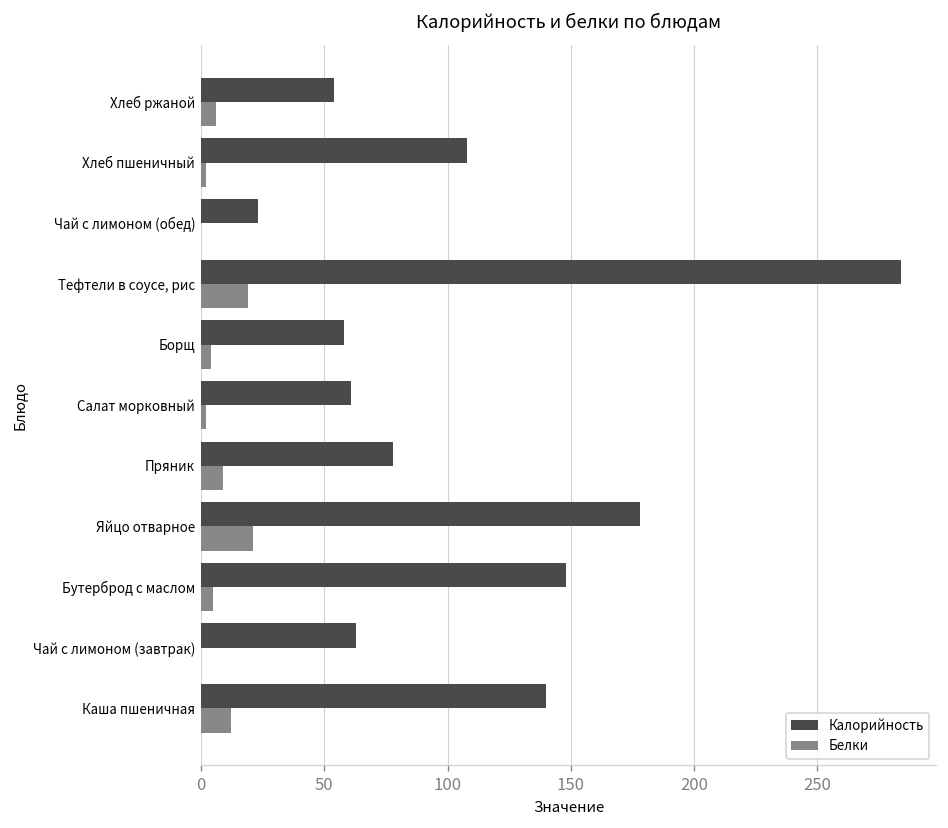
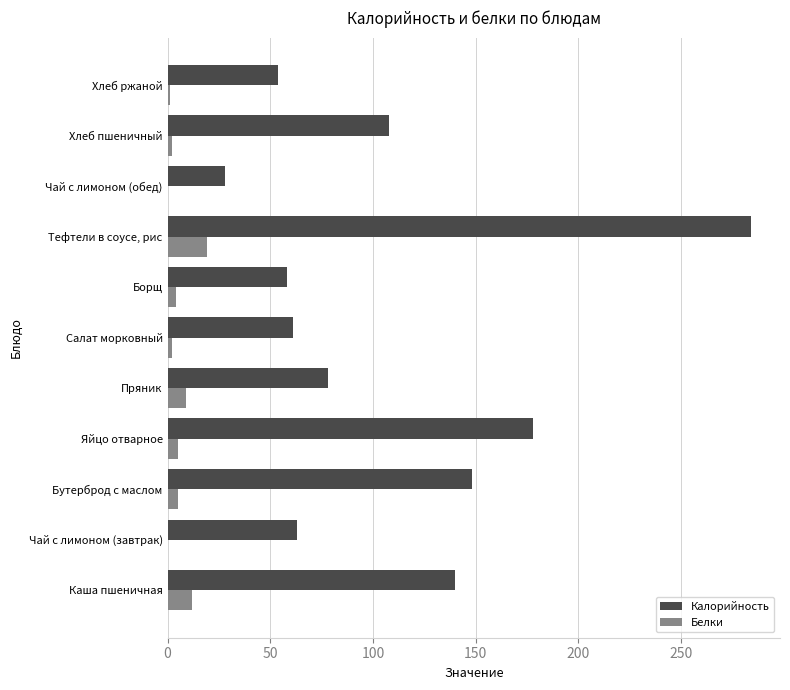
  {
    "Калорийность": {
      "Хлеб ржаной": 54,
      "Хлеб пшеничный": 108,
-     "Чай с лимоном (обед)": 23,
+     "Чай с лимоном (обед)": 28,
      "Тефтели в соусе, рис": 284,
      "Борщ": 58,
      "Салат морковный": 61,
      "Пряник": 78,
      "Яйцо отварное": 178,
      "Бутерброд с маслом": 148,
      "Чай с лимоном (завтрак)": 63,
      "Каша пшеничная": 140
    },
    "Белки": {
-     "Хлеб ржаной": 6,
+     "Хлеб ржаной": 1,
      "Хлеб пшеничный": 2,
      "Чай с лимоном (обед)": 0,
      "Тефтели в соусе, рис": 19,
      "Борщ": 4,
      "Салат морковный": 2,
      "Пряник": 9,
-     "Яйцо отварное": 21,
+     "Яйцо отварное": 5,
      "Бутерброд с маслом": 5,
      "Чай с лимоном (завтрак)": 0,
      "Каша пшеничная": 12
    }
  }
